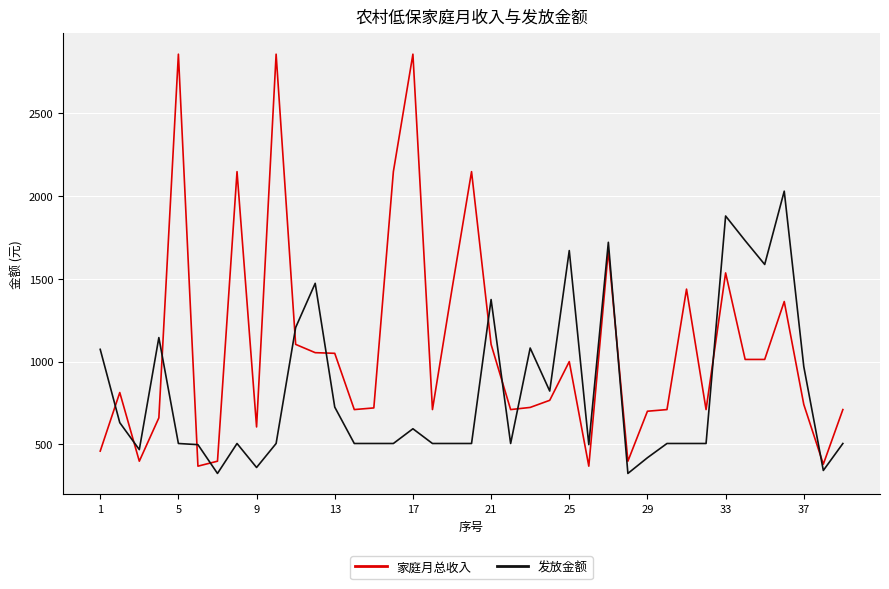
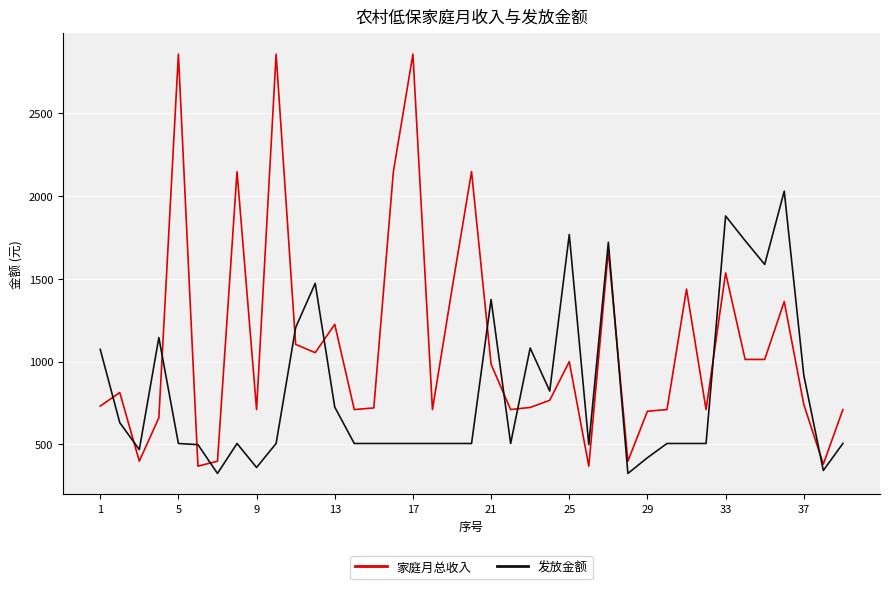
  {
    "家庭月总收入": {
-     "1": 460,
+     "1": 730,
      "5": 2860,
-     "9": 610,
-     "13": 1050,
+     "9": 710,
+     "13": 1230,
      "17": 2860,
-     "21": 1100,
+     "21": 980,
      "25": 1000,
      "29": 700,
      "33": 1540,
      "37": 740
    },
    "发放金额": {
      "1": 1070,
      "5": 510,
      "9": 360,
      "13": 730,
-     "17": 590,
+     "17": 510,
      "21": 1380,
-     "25": 1670,
+     "25": 1770,
      "29": 420,
      "33": 1880,
-     "37": 970
+     "37": 920
    }
  }
